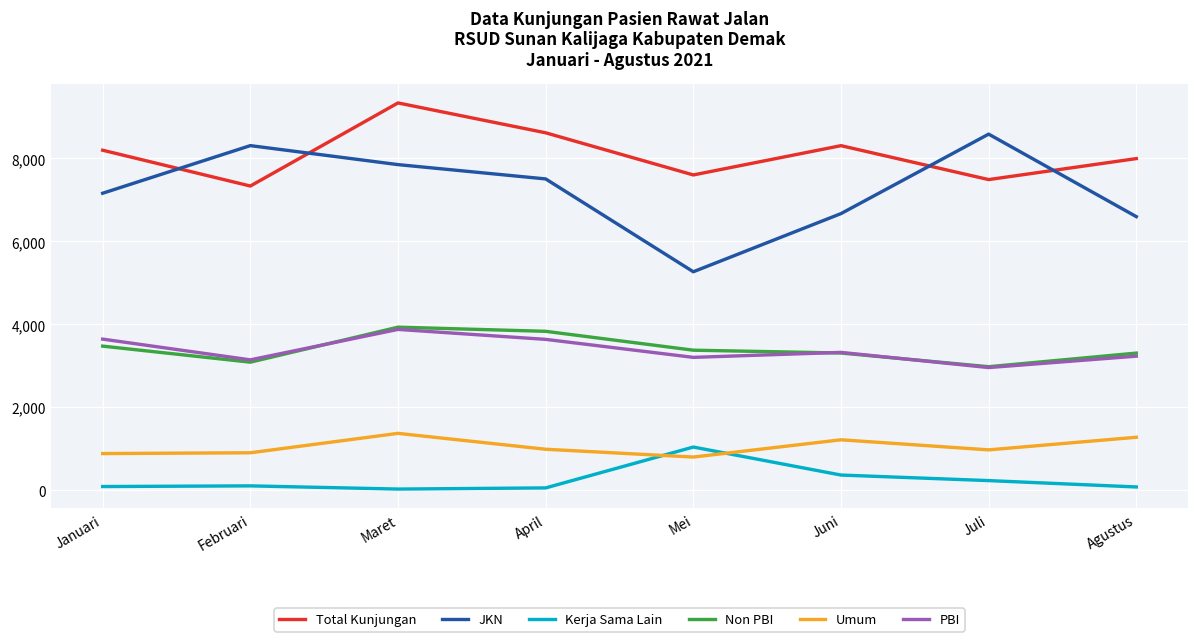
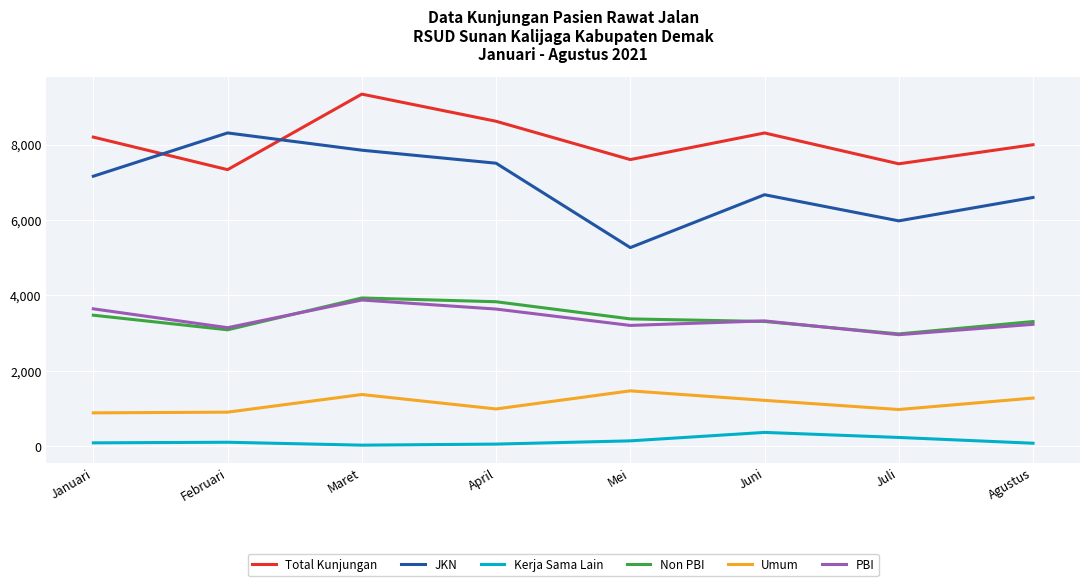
  {
    "Total Kunjungan": {
      "Januari": "8,200",
      "Februari": "7,300",
      "Maret": "9,300",
      "April": "8,600",
      "Mei": "7,600",
      "Juni": "8,300",
      "Juli": "7,500",
      "Agustus": "8,000"
    },
    "JKN": {
      "Januari": "7,200",
      "Februari": "8,300",
      "Maret": "7,900",
      "April": "7,500",
      "Mei": "5,300",
      "Juni": "6,700",
-     "Juli": "8,600",
+     "Juli": "6,000",
      "Agustus": "6,600"
    },
    "Kerja Sama Lain": {
      "Januari": "100",
      "Februari": "100",
      "Maret": "0",
      "April": "100",
-     "Mei": "1,000",
+     "Mei": "100",
      "Juni": "400",
      "Juli": "200",
      "Agustus": "100"
    },
    "Non PBI": {
      "Januari": "3,500",
      "April": "3,800",
      "Mei": "3,400",
      "Agustus": "3,300"
    },
    "Umum": {
      "Januari": "900",
      "Februari": "900",
      "Maret": "1,400",
      "April": "1,000",
-     "Mei": "800",
+     "Mei": "1,500",
      "Juni": "1,200",
      "Juli": "1,000",
      "Agustus": "1,300"
    },
    "PBI": {
      "Januari": "3,600",
      "April": "3,600",
      "Mei": "3,200",
      "Agustus": "3,200"
    }
  }
